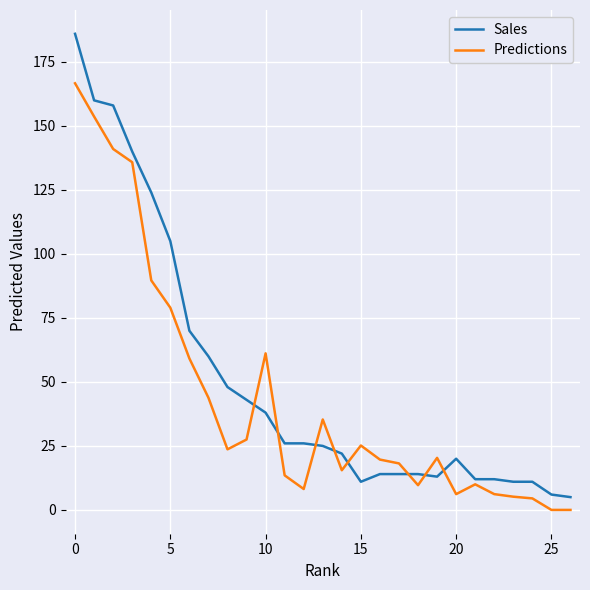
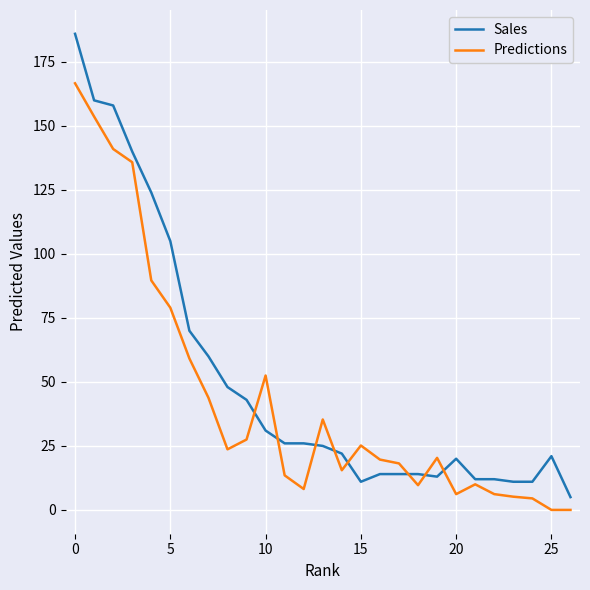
  {
    "Sales": {
      "0": 186,
      "5": 105,
-     "10": 38,
+     "10": 31,
      "15": 11,
      "20": 20,
-     "25": 6
+     "25": 21
    },
    "Predictions": {
      "0": 167,
      "5": 79,
-     "10": 61,
+     "10": 53,
      "15": 25,
      "20": 6,
      "25": 0
    }
  }
